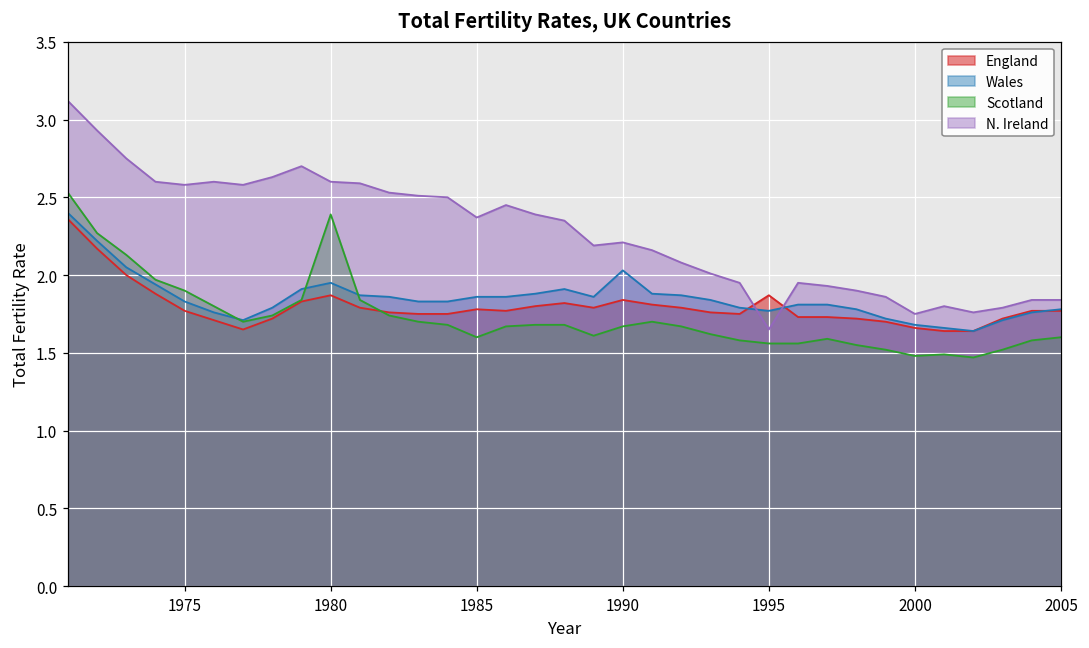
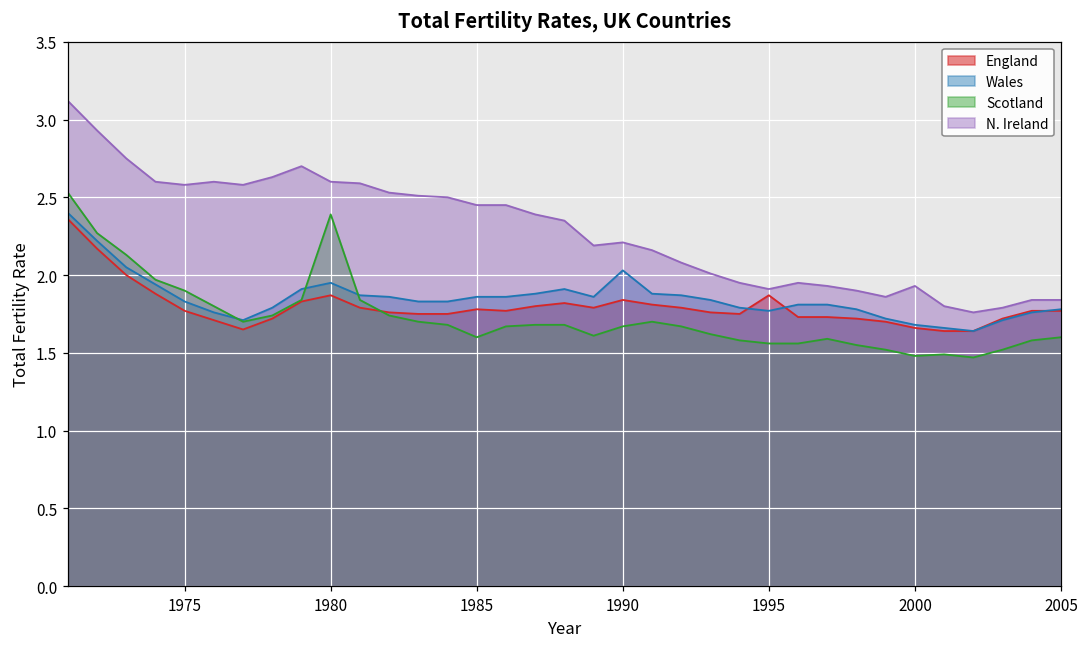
  {
    "England": {
      "1975": 1.77,
      "1980": 1.87,
      "1985": 1.78,
      "1990": 1.84,
      "1995": 1.87,
      "2000": 1.66
    },
    "Wales": {
      "1975": 1.83,
      "1980": 1.95,
      "1985": 1.86,
      "1990": 2.03,
      "1995": 1.77,
      "2000": 1.68
    },
    "Scotland": {
      "1975": 1.90,
      "1980": 2.39,
      "1985": 1.60,
      "1990": 1.67,
      "1995": 1.56,
      "2000": 1.48,
      "2005": 1.60
    },
    "N. Ireland": {
      "1975": 2.58,
      "1980": 2.60,
-     "1985": 2.37,
+     "1985": 2.45,
      "1990": 2.21,
-     "1995": 1.65,
-     "2000": 1.75,
+     "1995": 1.91,
+     "2000": 1.93,
      "2005": 1.84
    }
  }
